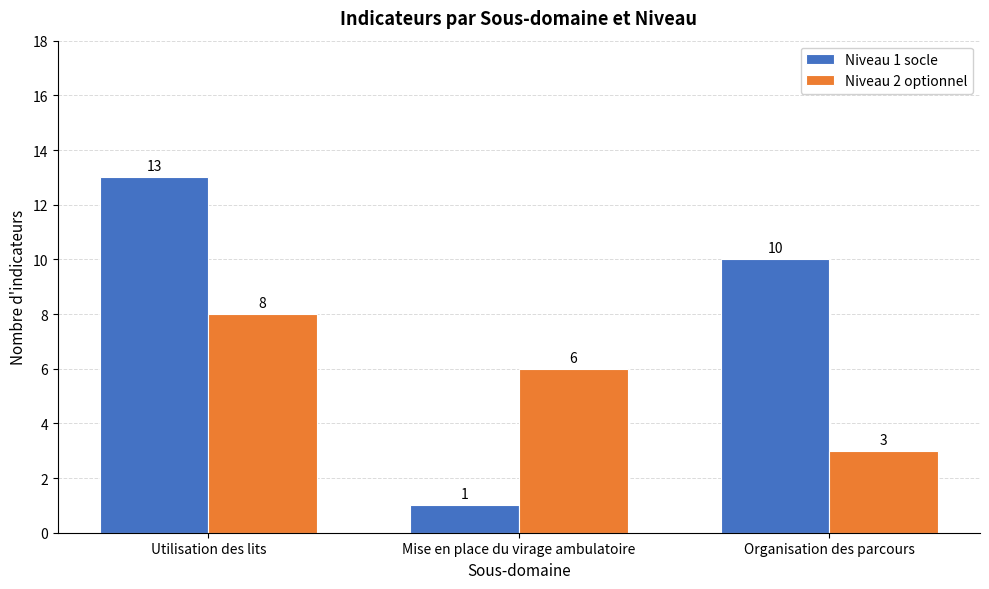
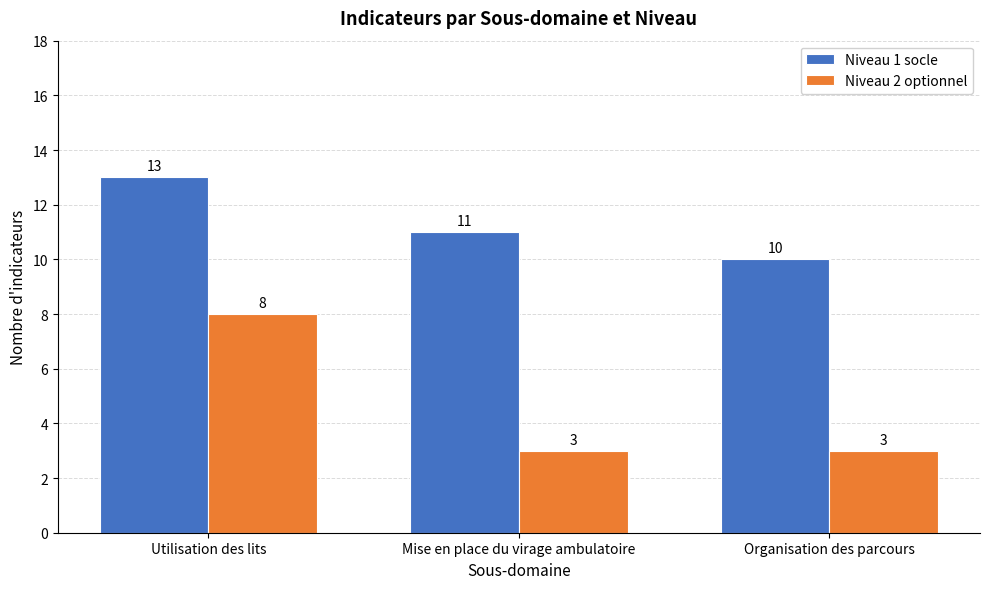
  {
    "Niveau 1 socle": {
      "Utilisation des lits": 13,
-     "Mise en place du virage ambulatoire": 1,
+     "Mise en place du virage ambulatoire": 11,
      "Organisation des parcours": 10
    },
    "Niveau 2 optionnel": {
      "Utilisation des lits": 8,
-     "Mise en place du virage ambulatoire": 6,
+     "Mise en place du virage ambulatoire": 3,
      "Organisation des parcours": 3
    }
  }
